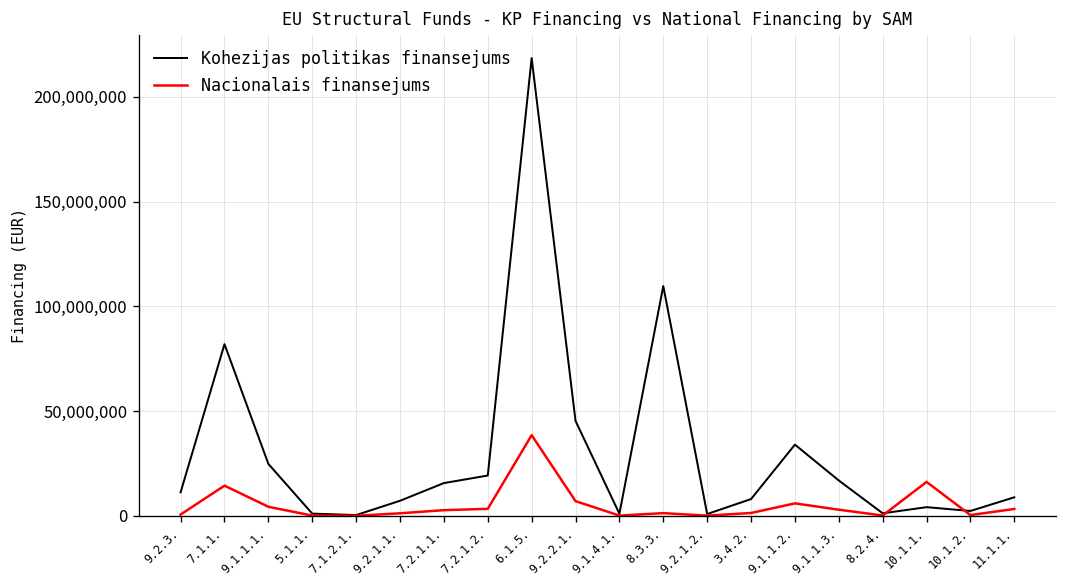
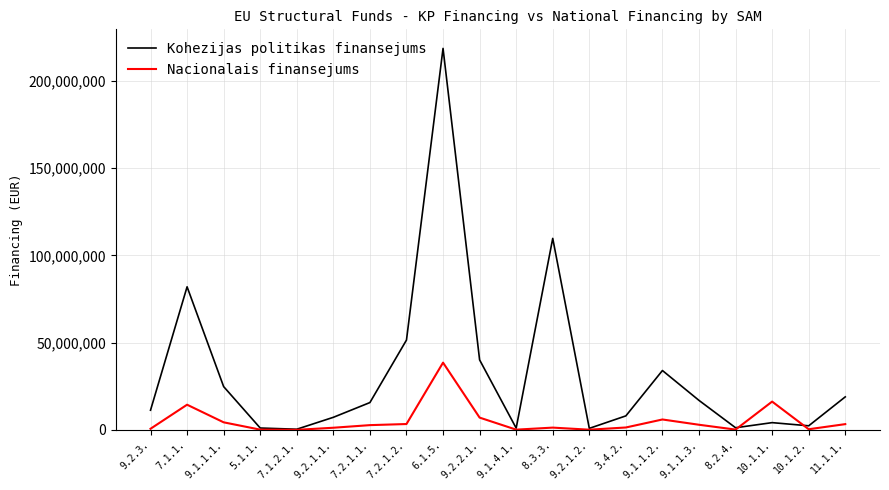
  {
    "Kohezijas politikas finansejums": {
      "9.2.3.": "11,000,000",
      "7.1.1.": "82,000,000",
      "9.1.1.1.": "25,000,000",
      "9.2.1.1.": "7,000,000",
      "7.2.1.1.": "16,000,000",
-     "7.2.1.2.": "19,000,000",
+     "7.2.1.2.": "51,000,000",
      "6.1.5.": "218,000,000",
-     "9.2.2.1.": "45,000,000",
+     "9.2.2.1.": "40,000,000",
      "8.3.3.": "110,000,000",
      "3.4.2.": "8,000,000",
      "9.1.1.2.": "34,000,000",
      "9.1.1.3.": "17,000,000",
      "10.1.1.": "4,000,000",
      "10.1.2.": "2,000,000",
-     "11.1.1.": "9,000,000"
+     "11.1.1.": "19,000,000"
    },
    "Nacionalais finansejums": {
      "9.2.3.": "1,000,000",
      "7.1.1.": "14,000,000",
      "9.1.1.1.": "4,000,000",
      "9.2.1.1.": "1,000,000",
      "7.2.1.1.": "3,000,000",
      "7.2.1.2.": "3,000,000",
      "6.1.5.": "39,000,000",
      "9.2.2.1.": "7,000,000",
      "8.3.3.": "1,000,000",
      "3.4.2.": "1,000,000",
      "9.1.1.2.": "6,000,000",
      "9.1.1.3.": "3,000,000",
      "10.1.1.": "16,000,000",
      "10.1.2.": "0",
      "11.1.1.": "3,000,000"
    }
  }
